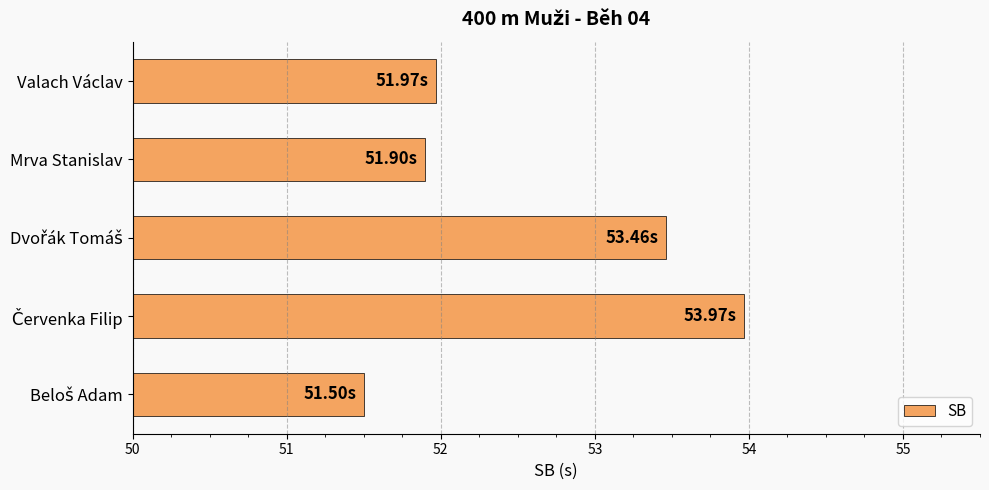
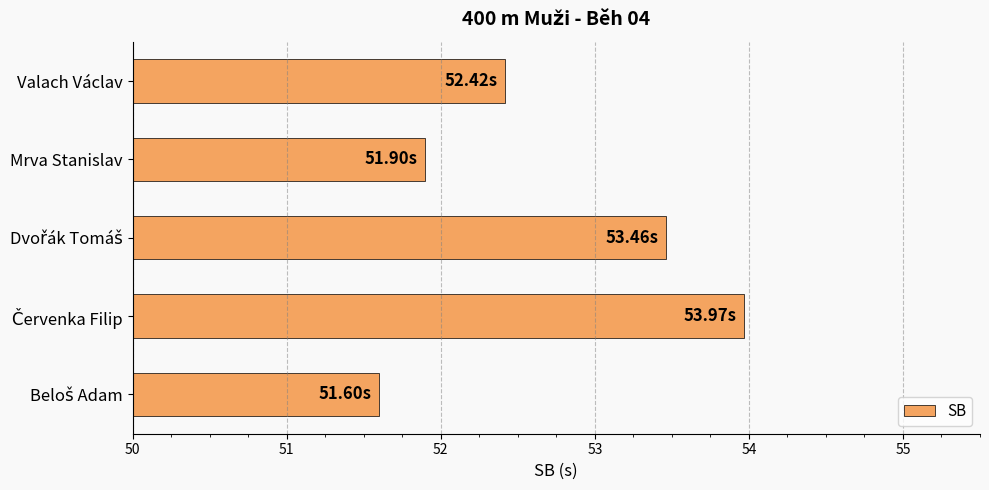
  {
-   "Valach Václav": "51.97s",
+   "Valach Václav": "52.42s",
    "Mrva Stanislav": "51.90s",
    "Dvořák Tomáš": "53.46s",
    "Červenka Filip": "53.97s",
-   "Beloš Adam": "51.50s"
+   "Beloš Adam": "51.60s"
  }
